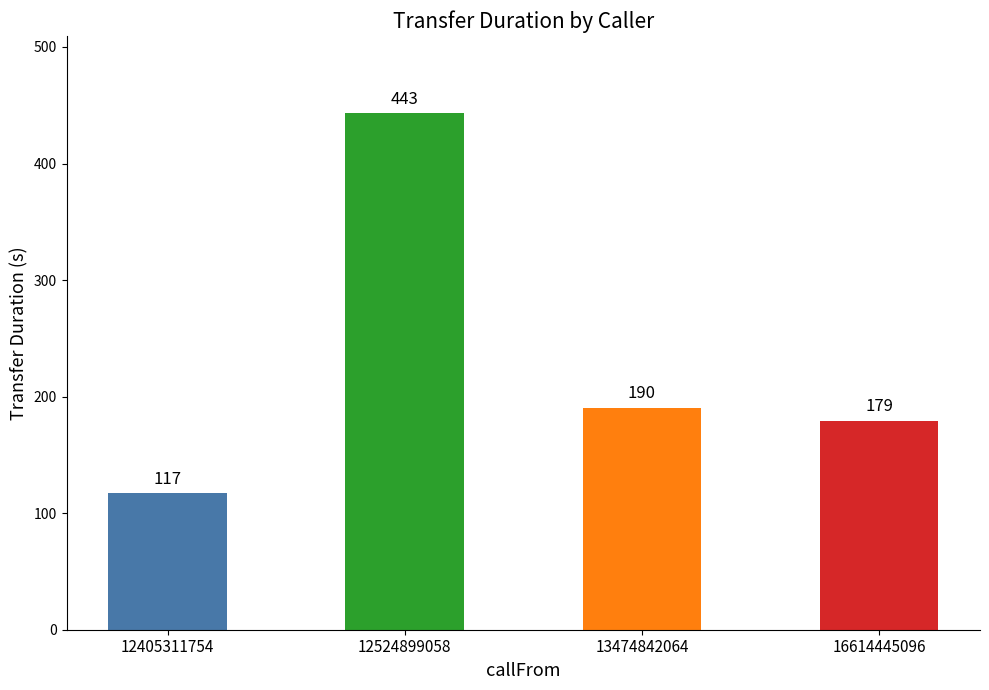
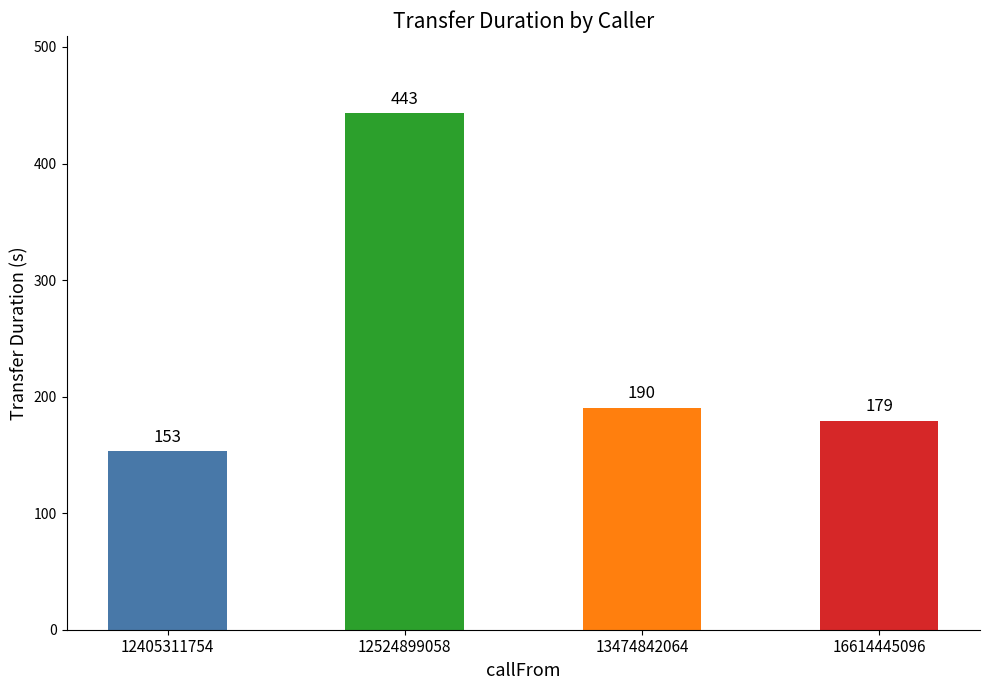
  {
-   "12405311754": 117,
+   "12405311754": 153,
    "12524899058": 443,
    "13474842064": 190,
    "16614445096": 179
  }
